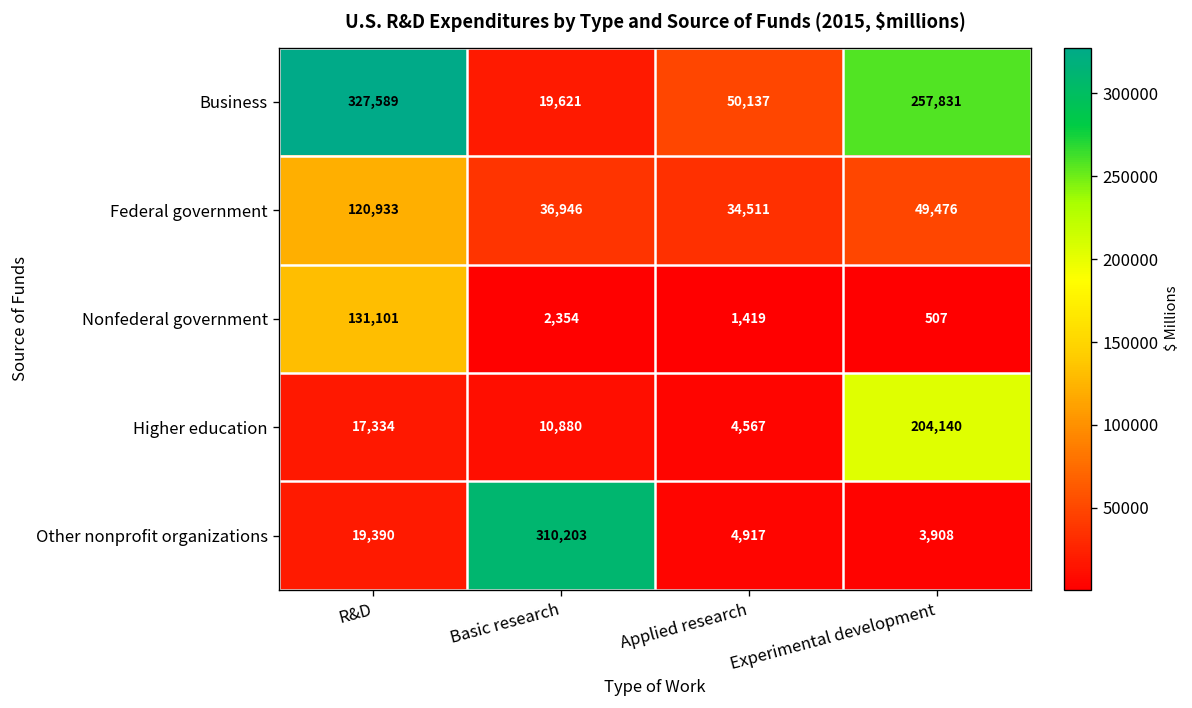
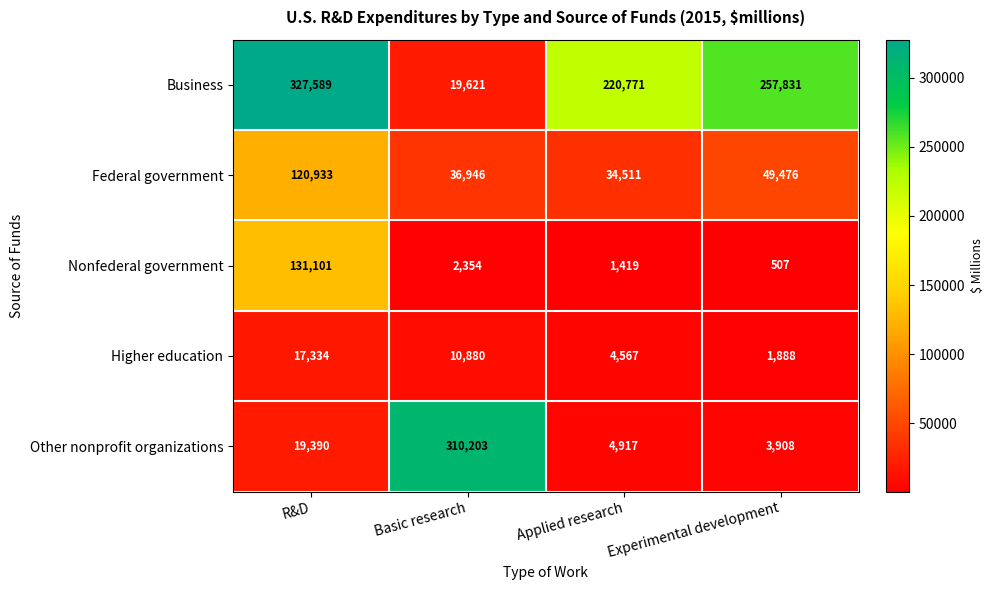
  {
    "Business": {
      "R&D": "327,589",
      "Basic research": "19,621",
-     "Applied research": "50,137",
+     "Applied research": "220,771",
      "Experimental development": "257,831"
    },
    "Federal government": {
      "R&D": "120,933",
      "Basic research": "36,946",
      "Applied research": "34,511",
      "Experimental development": "49,476"
    },
    "Nonfederal government": {
      "R&D": "131,101",
      "Basic research": "2,354",
      "Applied research": "1,419",
      "Experimental development": "507"
    },
    "Higher education": {
      "R&D": "17,334",
      "Basic research": "10,880",
      "Applied research": "4,567",
-     "Experimental development": "204,140"
+     "Experimental development": "1,888"
    },
    "Other nonprofit organizations": {
      "R&D": "19,390",
      "Basic research": "310,203",
      "Applied research": "4,917",
      "Experimental development": "3,908"
    }
  }
